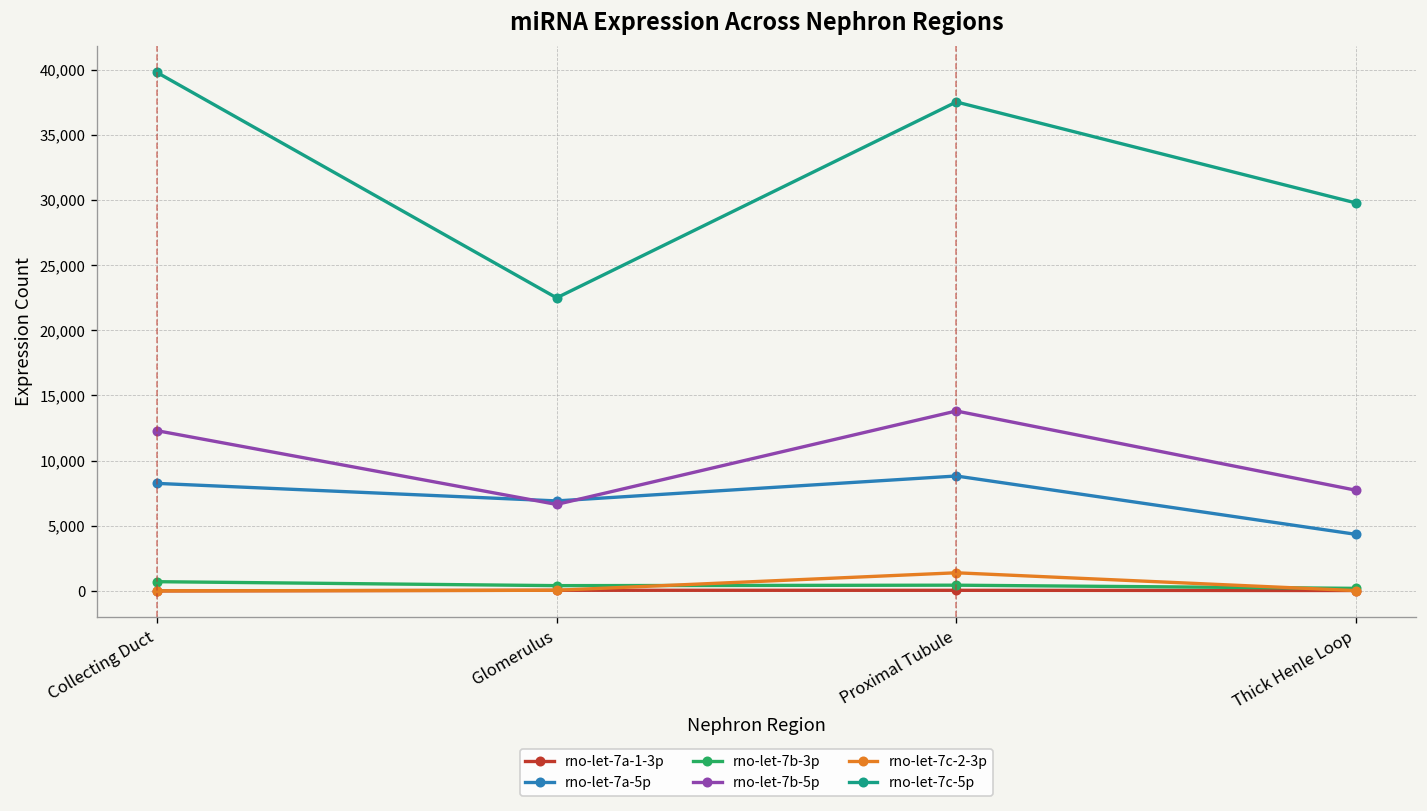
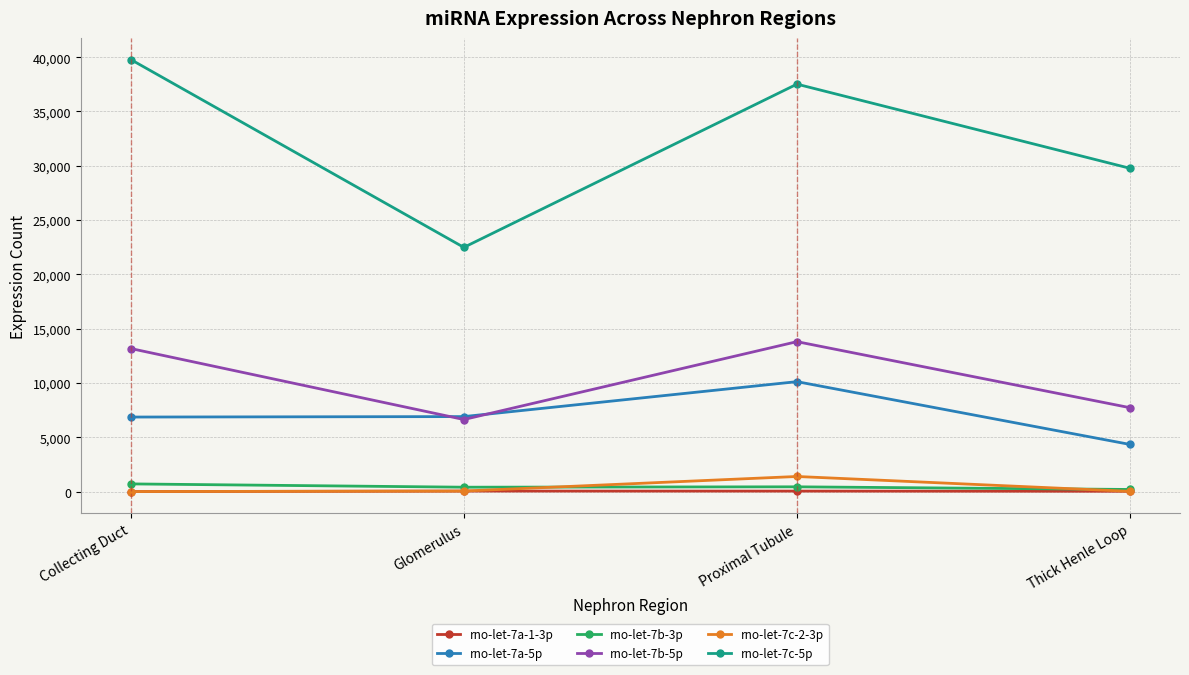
  {
    "rno-let-7a-1-3p": {
      "Proximal Tubule": "100"
    },
    "rno-let-7a-5p": {
-     "Collecting Duct": "8,300",
+     "Collecting Duct": "6,900",
      "Glomerulus": "6,900",
-     "Proximal Tubule": "8,800",
+     "Proximal Tubule": "10,100",
      "Thick Henle Loop": "4,300"
    },
    "rno-let-7b-5p": {
-     "Collecting Duct": "12,300",
+     "Collecting Duct": "13,200",
      "Glomerulus": "6,600",
      "Proximal Tubule": "13,800",
      "Thick Henle Loop": "7,700"
    },
    "rno-let-7c-2-3p": {
      "Proximal Tubule": "1,400"
    }
  }
